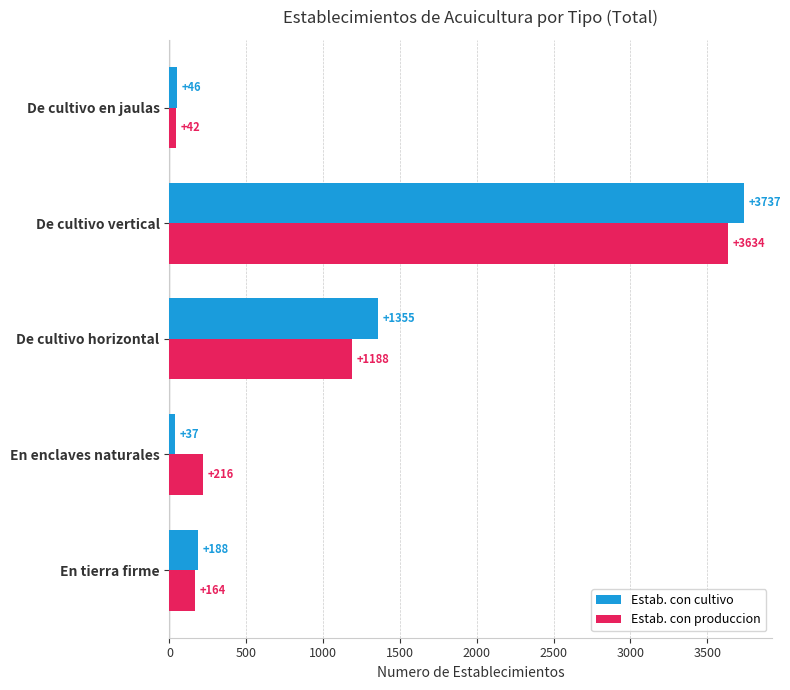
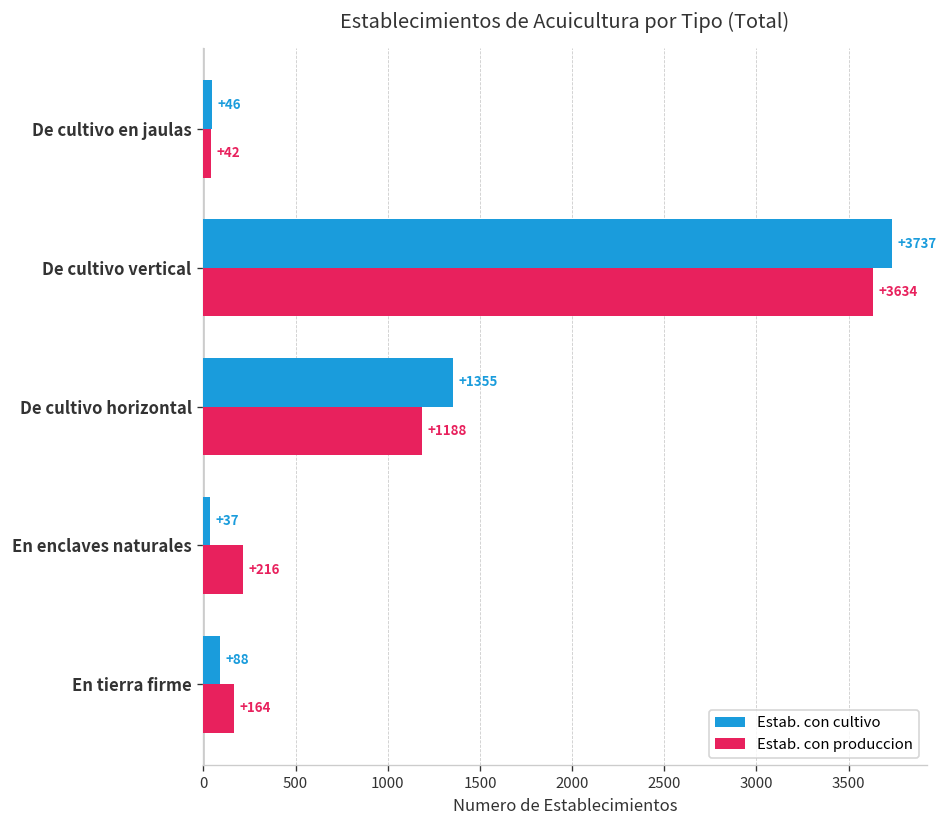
  {
    "Estab. con cultivo": {
      "De cultivo en jaulas": "+46",
      "De cultivo vertical": "+3737",
      "De cultivo horizontal": "+1355",
      "En enclaves naturales": "+37",
-     "En tierra firme": "+188"
+     "En tierra firme": "+88"
    },
    "Estab. con produccion": {
      "De cultivo en jaulas": "+42",
      "De cultivo vertical": "+3634",
      "De cultivo horizontal": "+1188",
      "En enclaves naturales": "+216",
      "En tierra firme": "+164"
    }
  }
